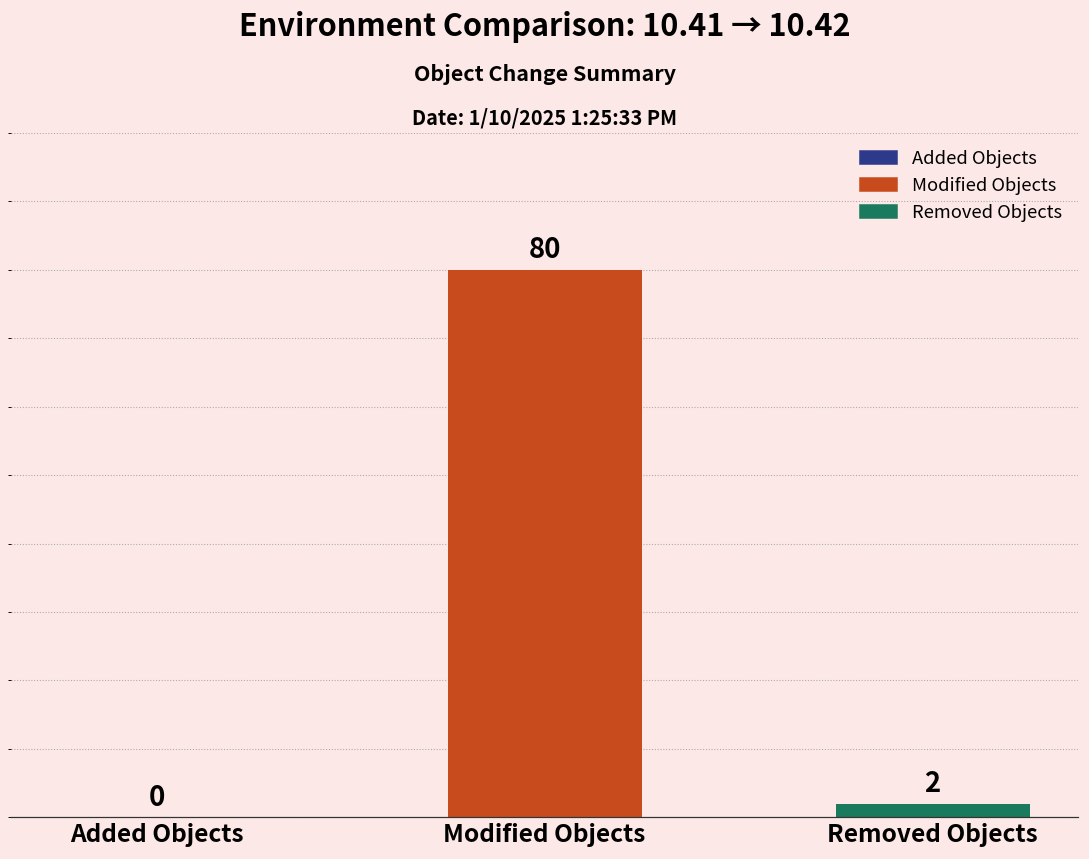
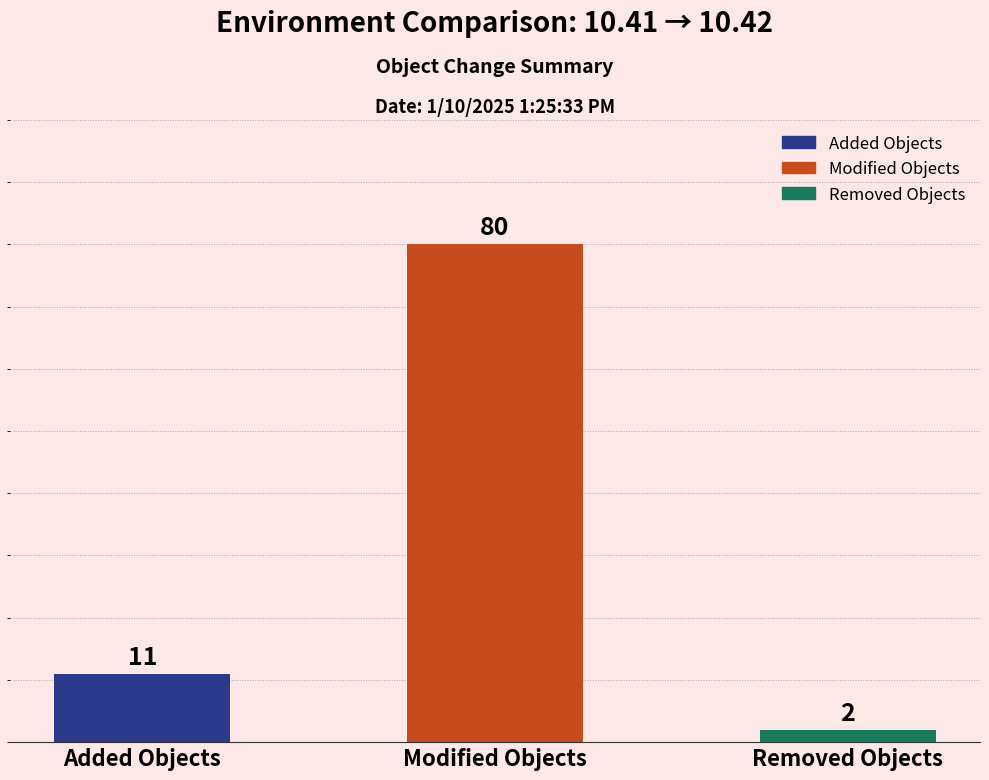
  {
-   "Added Objects": 0,
+   "Added Objects": 11,
    "Modified Objects": 80,
    "Removed Objects": 2
  }
